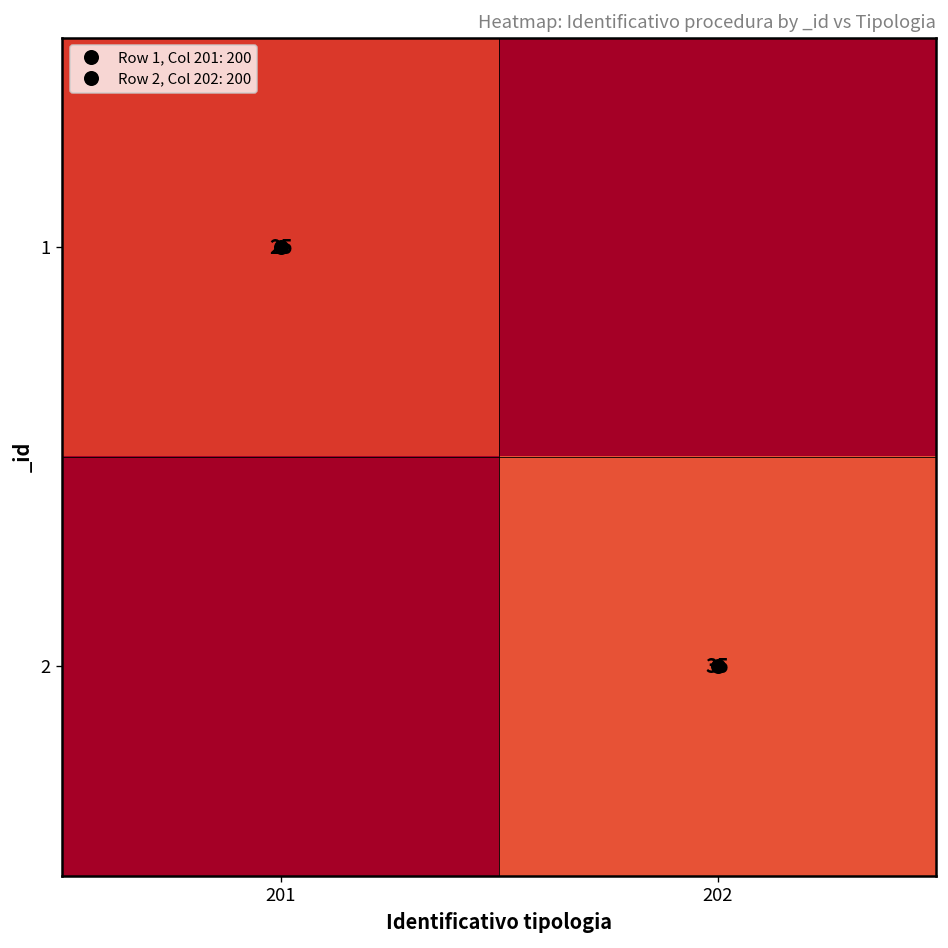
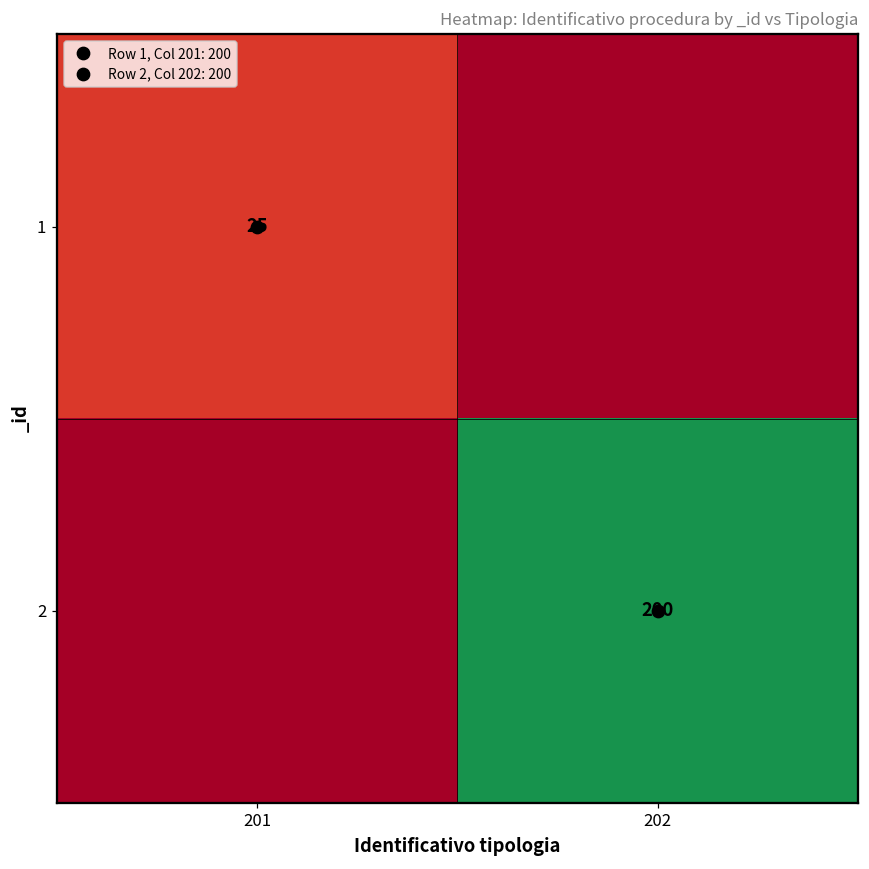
  {
    "2": {
-     "202": 35
+     "202": 200
    }
  }
